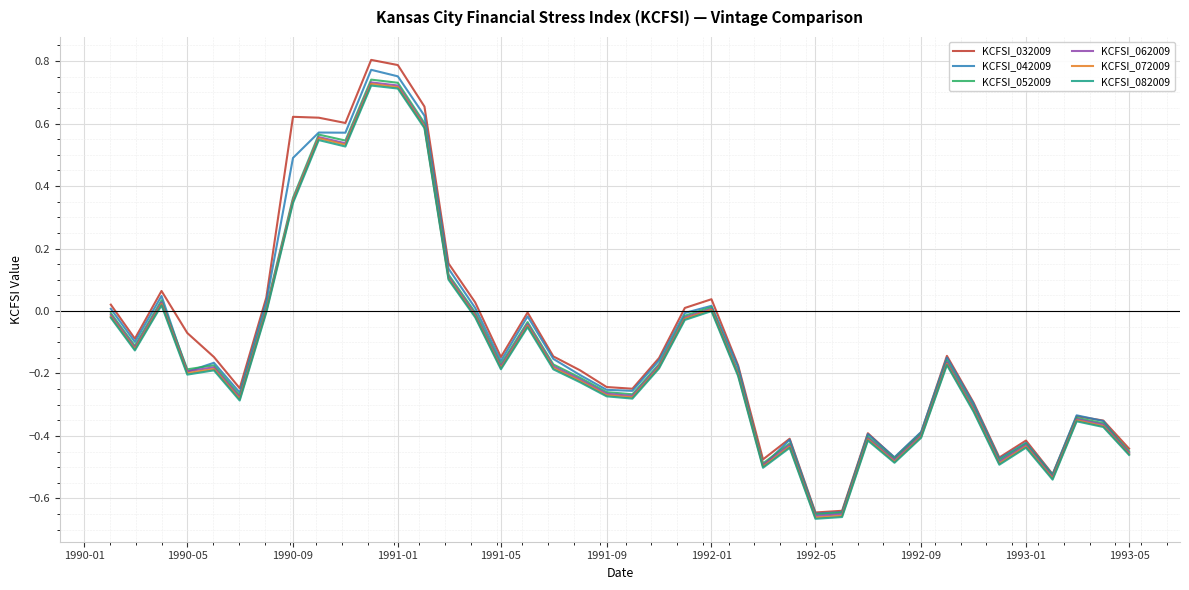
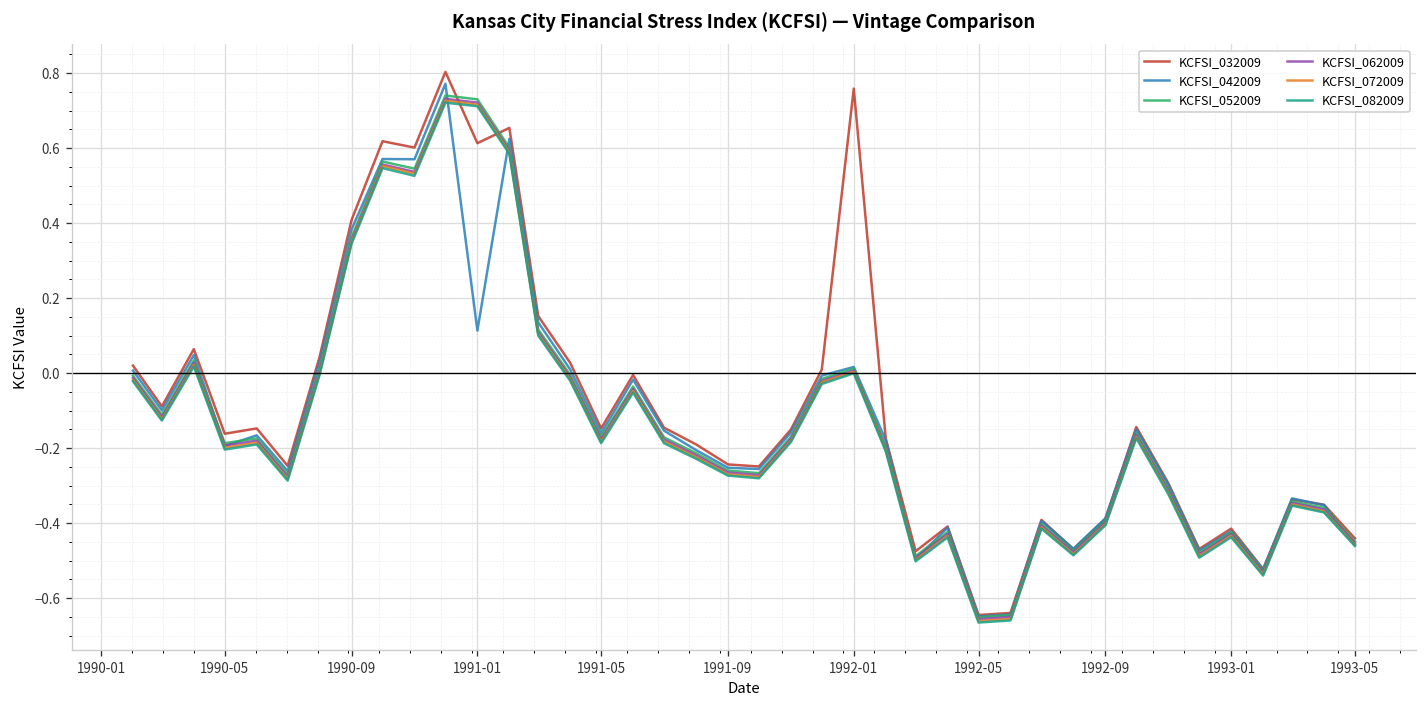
  {
    "KCFSI_032009": {
-     "1990-05": -0.07,
-     "1990-09": 0.62,
-     "1991-01": 0.79,
+     "1990-05": -0.16,
+     "1990-09": 0.41,
+     "1991-01": 0.61,
      "1991-05": -0.15,
      "1991-09": -0.24,
-     "1992-01": 0.04
+     "1992-01": 0.76
    },
    "KCFSI_042009": {
-     "1990-09": 0.49,
-     "1991-01": 0.75,
+     "1990-09": 0.38,
+     "1991-01": 0.11,
      "1991-05": -0.16
    }
  }
